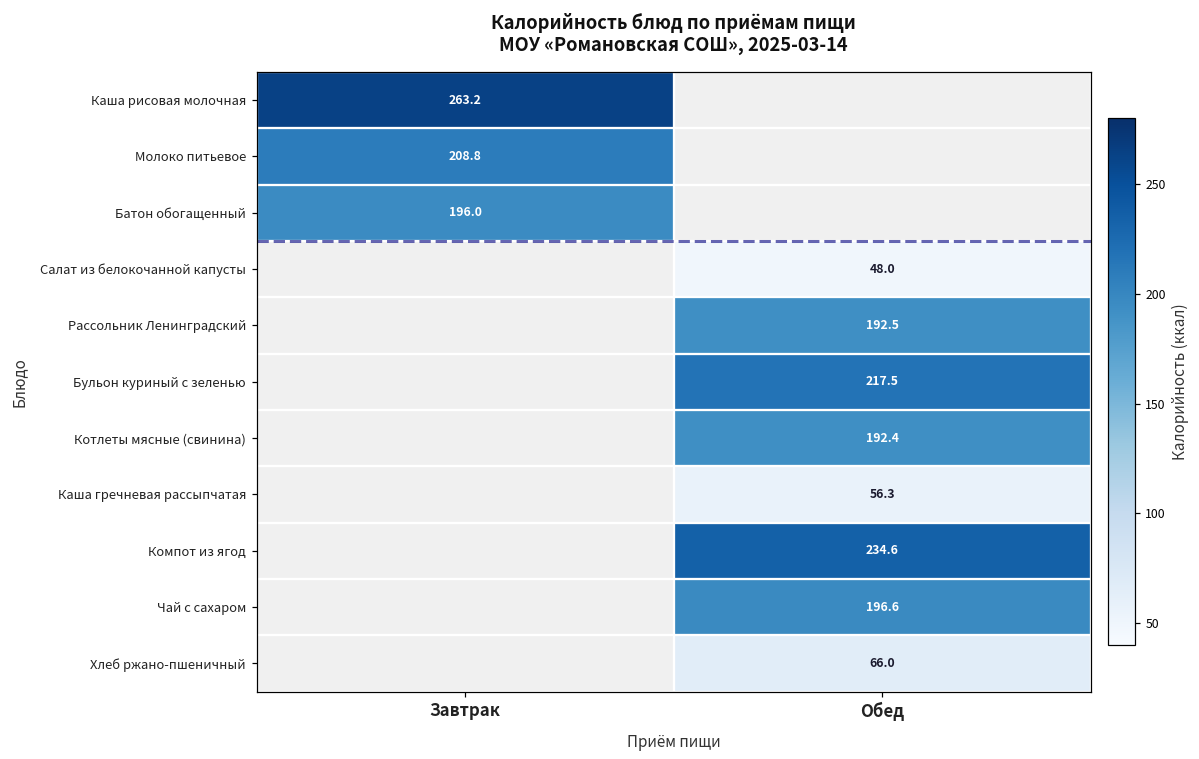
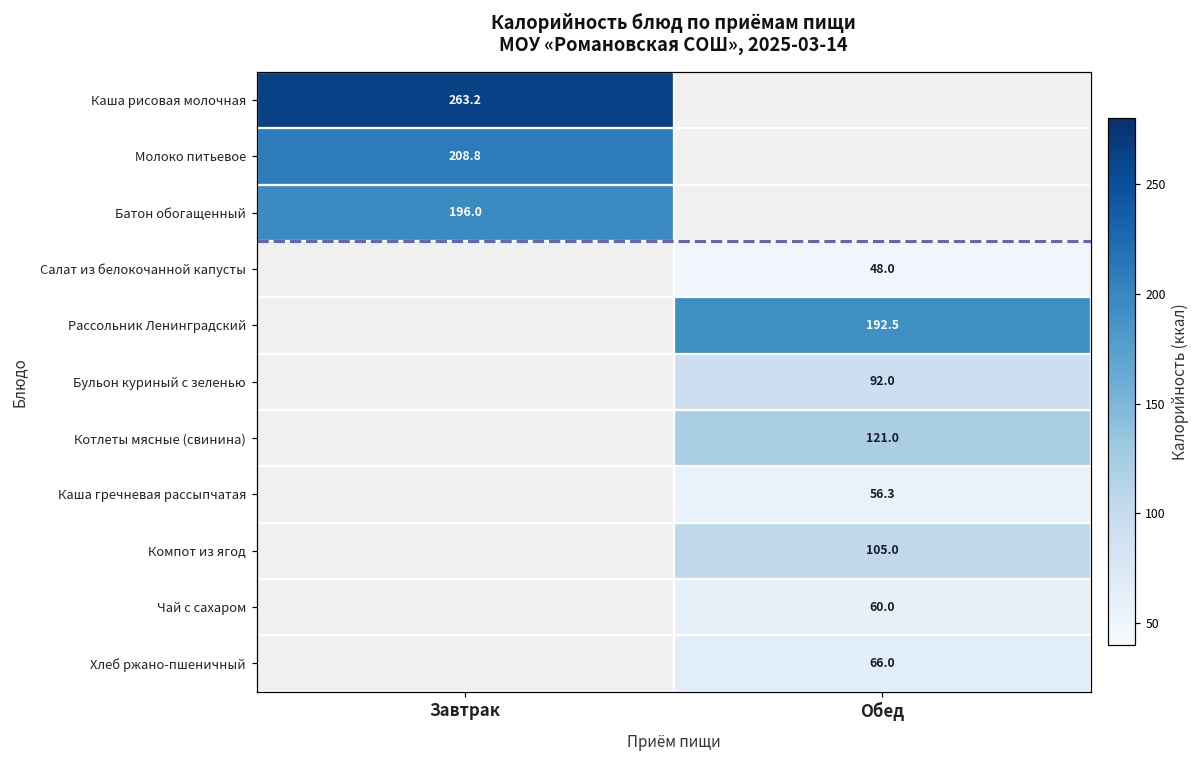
  {
    "Каша рисовая молочная": {
      "Завтрак": 263.2
    },
    "Молоко питьевое": {
      "Завтрак": 208.8
    },
    "Батон обогащенный": {
      "Завтрак": 196.0
    },
    "Салат из белокочанной капусты": {
      "Обед": 48.0
    },
    "Рассольник Ленинградский": {
      "Обед": 192.5
    },
    "Бульон куриный с зеленью": {
-     "Обед": 217.5
+     "Обед": 92.0
    },
    "Котлеты мясные (свинина)": {
-     "Обед": 192.4
+     "Обед": 121.0
    },
    "Каша гречневая рассыпчатая": {
      "Обед": 56.3
    },
    "Компот из ягод": {
-     "Обед": 234.6
+     "Обед": 105.0
    },
    "Чай с сахаром": {
-     "Обед": 196.6
+     "Обед": 60.0
    },
    "Хлеб ржано-пшеничный": {
      "Обед": 66.0
    }
  }
